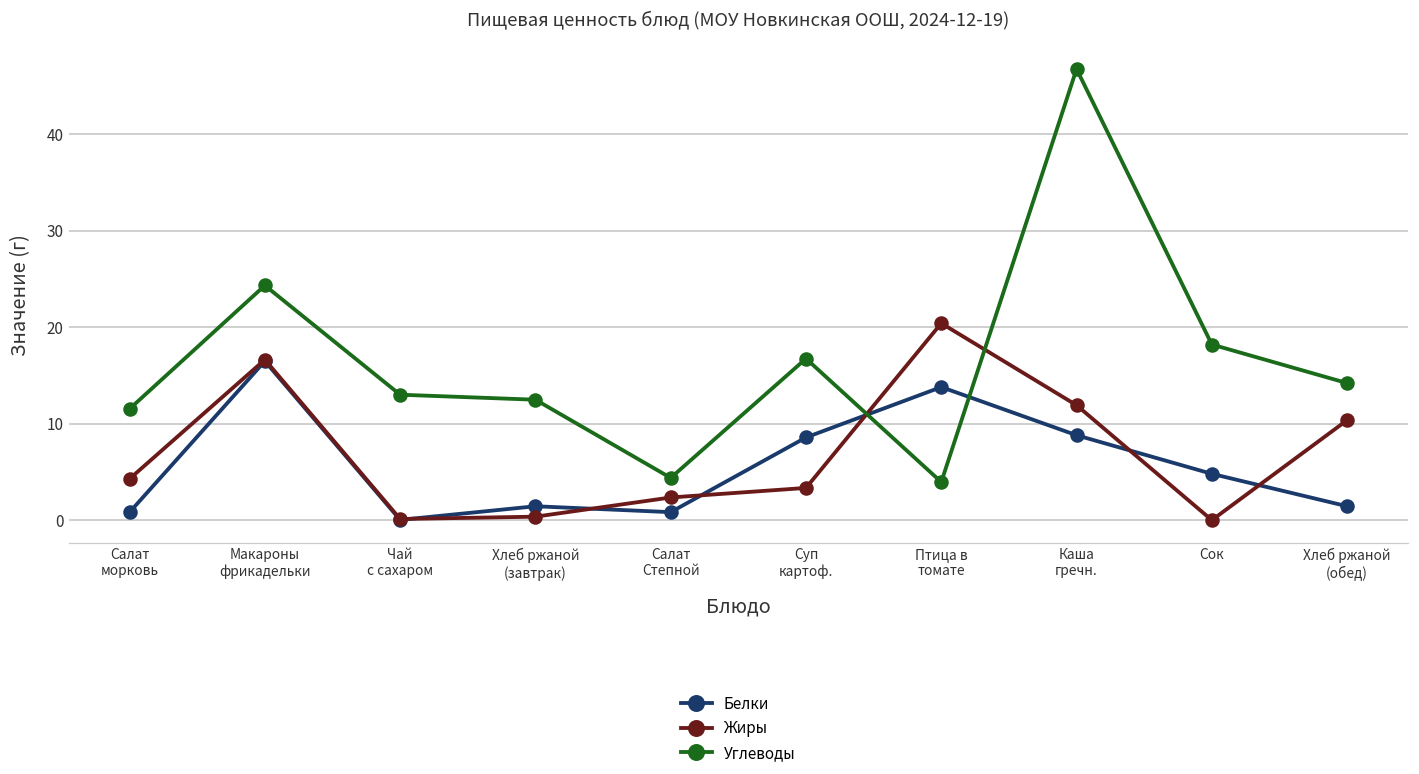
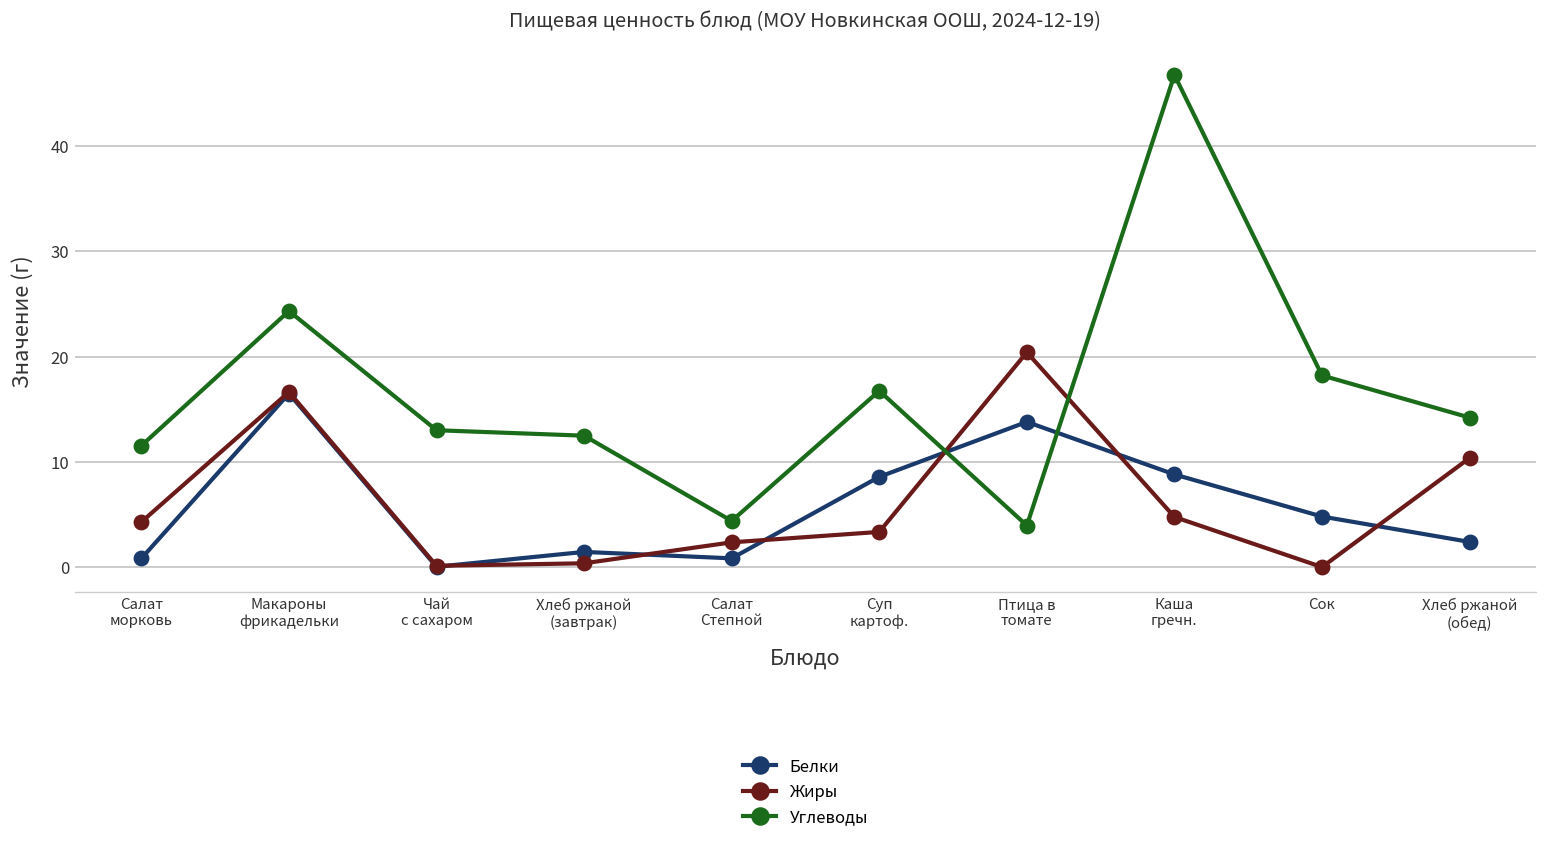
  {
    "Белки": {
      "Салат морковь": 1,
      "Хлеб ржаной (завтрак)": 1,
      "Салат Степной": 1,
      "Суп картоф.": 9,
      "Птица в томате": 14,
      "Каша гречн.": 9,
      "Сок": 5,
-     "Хлеб ржаной (обед)": 1
+     "Хлеб ржаной (обед)": 2
    },
    "Жиры": {
      "Салат морковь": 4,
      "Хлеб ржаной (завтрак)": 0,
      "Салат Степной": 2,
      "Суп картоф.": 3,
      "Птица в томате": 20,
-     "Каша гречн.": 12,
+     "Каша гречн.": 5,
      "Сок": 0,
      "Хлеб ржаной (обед)": 10
    },
    "Углеводы": {
      "Салат морковь": 12,
      "Макароны фрикадельки": 24,
      "Чай с сахаром": 13,
      "Хлеб ржаной (завтрак)": 12,
      "Салат Степной": 4,
      "Суп картоф.": 17,
      "Птица в томате": 4,
      "Каша гречн.": 47,
      "Сок": 18,
      "Хлеб ржаной (обед)": 14
    }
  }
